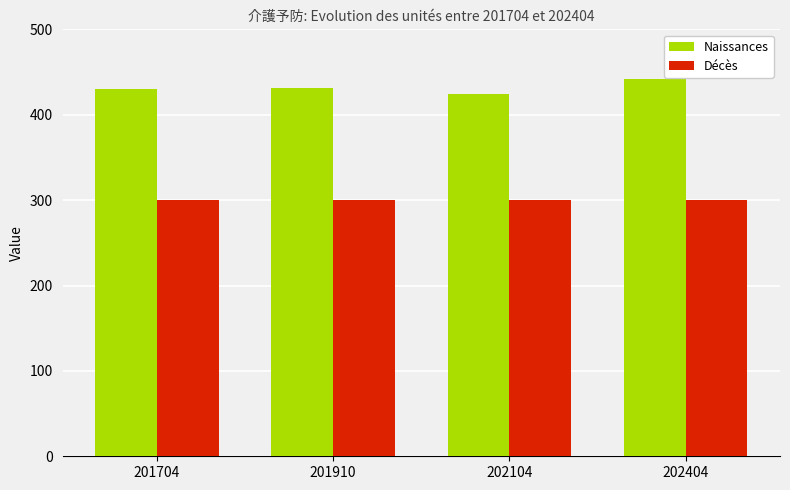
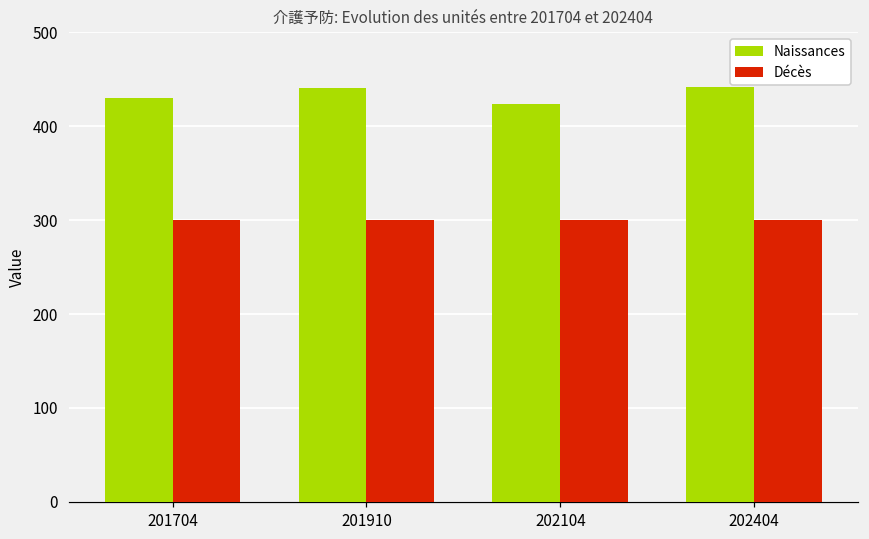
  {
    "Naissances": {
      "201704": 430,
-     "201910": 430,
+     "201910": 440,
      "202104": 420,
      "202404": 440
    },
    "Décès": {
      "201704": 300,
      "201910": 300,
      "202104": 300,
      "202404": 300
    }
  }
